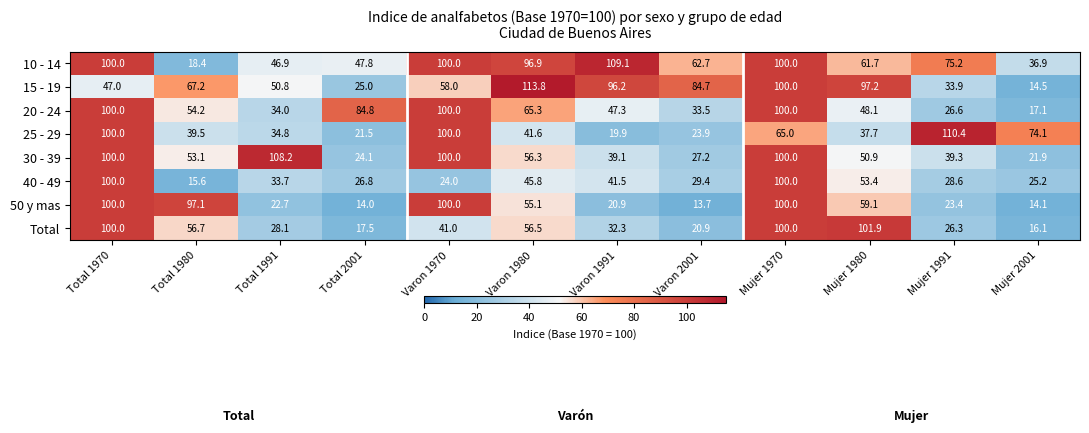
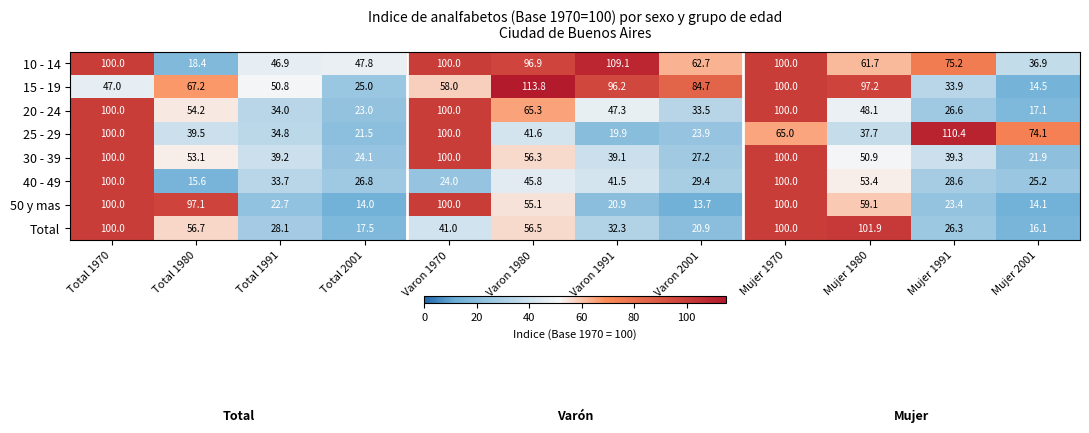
  {
    "10 - 14": {
      "Total 1970": 100.0,
      "Total 1980": 18.4,
      "Total 1991": 46.9,
      "Total 2001": 47.8,
      "Varon 1970": 100.0,
      "Varon 1980": 96.9,
      "Varon 1991": 109.1,
      "Varon 2001": 62.7,
      "Mujer 1970": 100.0,
      "Mujer 1980": 61.7,
      "Mujer 1991": 75.2,
      "Mujer 2001": 36.9
    },
    "15 - 19": {
      "Total 1970": 47.0,
      "Total 1980": 67.2,
      "Total 1991": 50.8,
      "Total 2001": 25.0,
      "Varon 1970": 58.0,
      "Varon 1980": 113.8,
      "Varon 1991": 96.2,
      "Varon 2001": 84.7,
      "Mujer 1970": 100.0,
      "Mujer 1980": 97.2,
      "Mujer 1991": 33.9,
      "Mujer 2001": 14.5
    },
    "20 - 24": {
      "Total 1970": 100.0,
      "Total 1980": 54.2,
      "Total 1991": 34.0,
-     "Total 2001": 84.8,
+     "Total 2001": 23.0,
      "Varon 1970": 100.0,
      "Varon 1980": 65.3,
      "Varon 1991": 47.3,
      "Varon 2001": 33.5,
      "Mujer 1970": 100.0,
      "Mujer 1980": 48.1,
      "Mujer 1991": 26.6,
      "Mujer 2001": 17.1
    },
    "25 - 29": {
      "Total 1970": 100.0,
      "Total 1980": 39.5,
      "Total 1991": 34.8,
      "Total 2001": 21.5,
      "Varon 1970": 100.0,
      "Varon 1980": 41.6,
      "Varon 1991": 19.9,
      "Varon 2001": 23.9,
      "Mujer 1970": 65.0,
      "Mujer 1980": 37.7,
      "Mujer 1991": 110.4,
      "Mujer 2001": 74.1
    },
    "30 - 39": {
      "Total 1970": 100.0,
      "Total 1980": 53.1,
-     "Total 1991": 108.2,
+     "Total 1991": 39.2,
      "Total 2001": 24.1,
      "Varon 1970": 100.0,
      "Varon 1980": 56.3,
      "Varon 1991": 39.1,
      "Varon 2001": 27.2,
      "Mujer 1970": 100.0,
      "Mujer 1980": 50.9,
      "Mujer 1991": 39.3,
      "Mujer 2001": 21.9
    },
    "40 - 49": {
      "Total 1970": 100.0,
      "Total 1980": 15.6,
      "Total 1991": 33.7,
      "Total 2001": 26.8,
      "Varon 1970": 24.0,
      "Varon 1980": 45.8,
      "Varon 1991": 41.5,
      "Varon 2001": 29.4,
      "Mujer 1970": 100.0,
      "Mujer 1980": 53.4,
      "Mujer 1991": 28.6,
      "Mujer 2001": 25.2
    },
    "50 y mas": {
      "Total 1970": 100.0,
      "Total 1980": 97.1,
      "Total 1991": 22.7,
      "Total 2001": 14.0,
      "Varon 1970": 100.0,
      "Varon 1980": 55.1,
      "Varon 1991": 20.9,
      "Varon 2001": 13.7,
      "Mujer 1970": 100.0,
      "Mujer 1980": 59.1,
      "Mujer 1991": 23.4,
      "Mujer 2001": 14.1
    },
    "Total": {
      "Total 1970": 100.0,
      "Total 1980": 56.7,
      "Total 1991": 28.1,
      "Total 2001": 17.5,
      "Varon 1970": 41.0,
      "Varon 1980": 56.5,
      "Varon 1991": 32.3,
      "Varon 2001": 20.9,
      "Mujer 1970": 100.0,
      "Mujer 1980": 101.9,
      "Mujer 1991": 26.3,
      "Mujer 2001": 16.1
    }
  }
